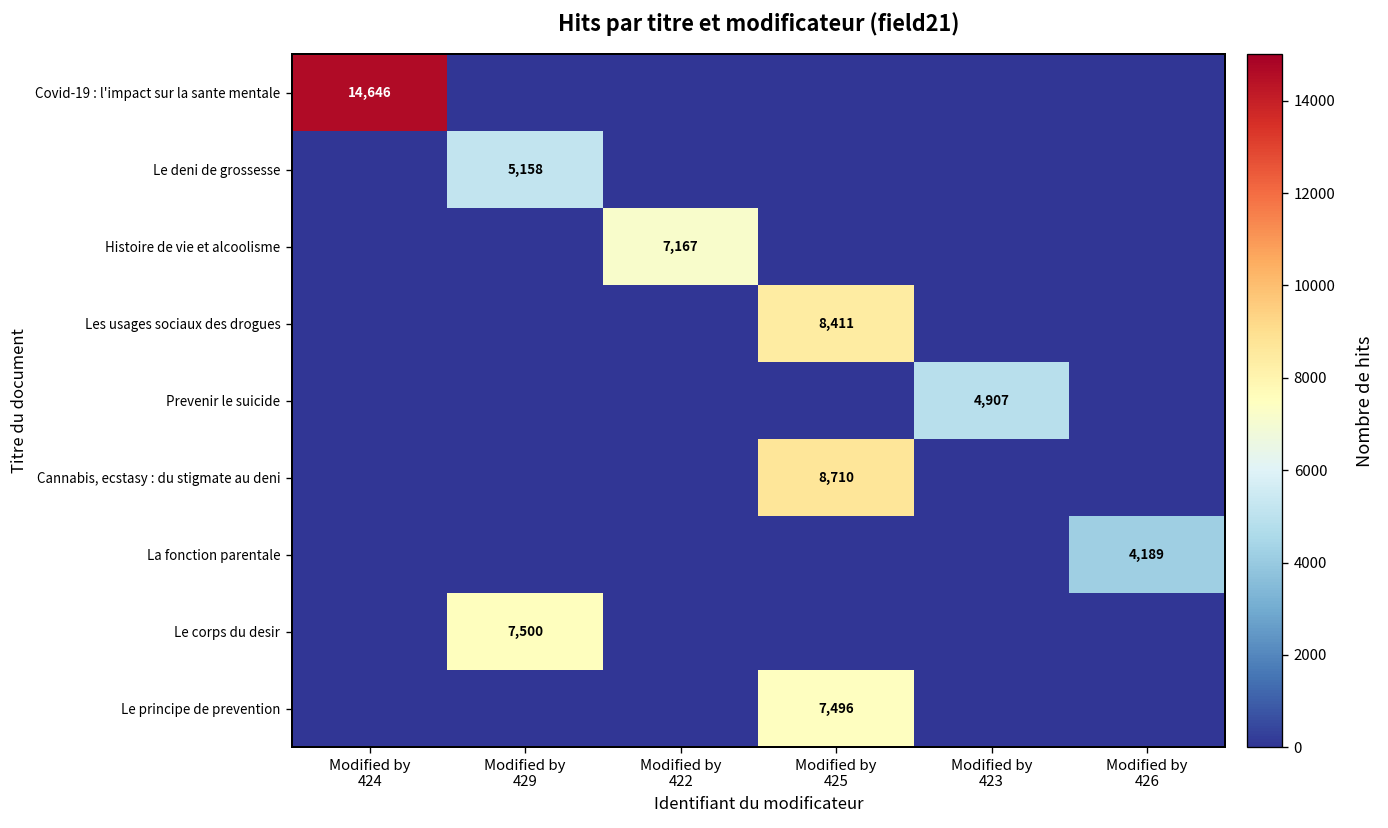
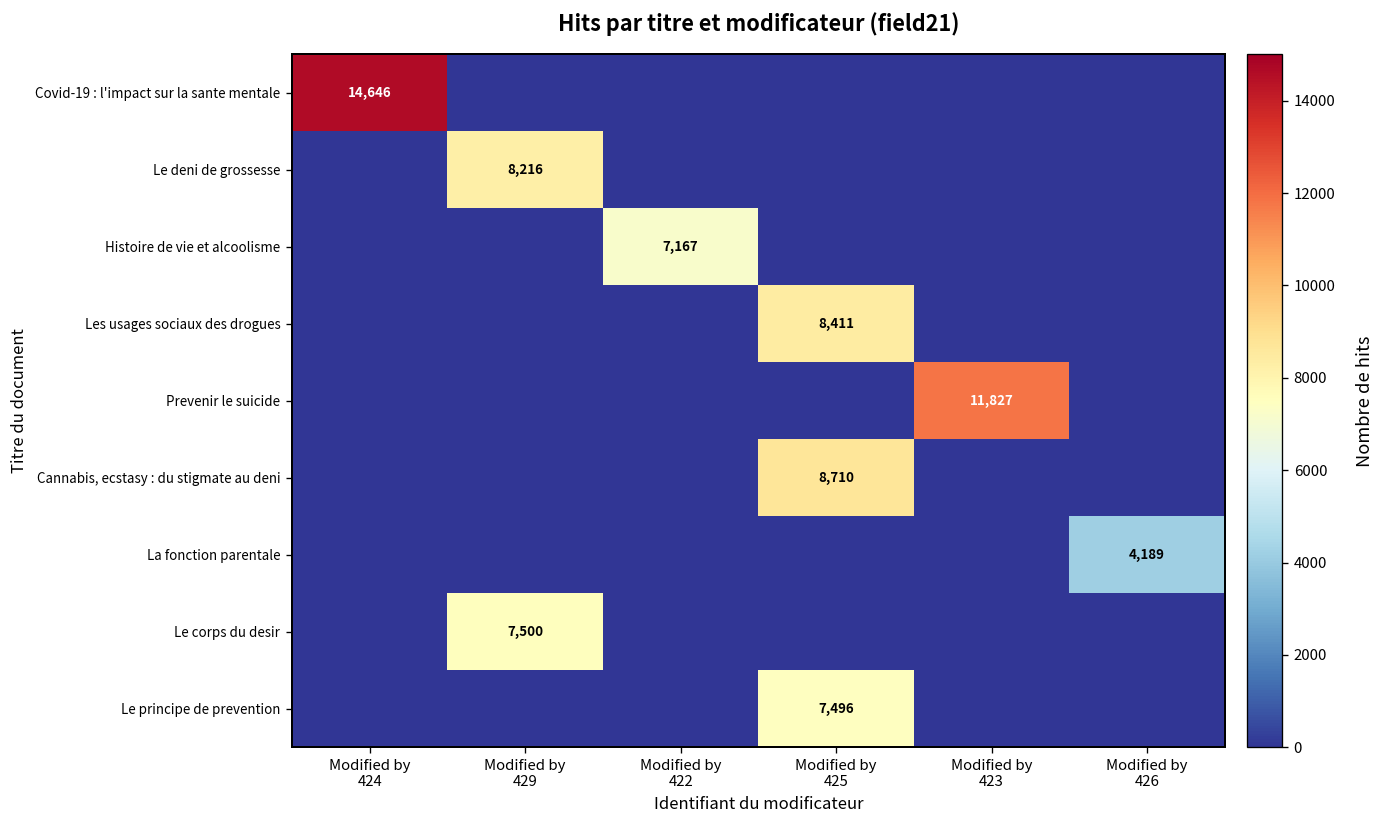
  {
    "Covid-19 : l'impact sur la sante mentale": {
      "Modified by 424": "14,646"
    },
    "Le deni de grossesse": {
-     "Modified by 429": "5,158"
+     "Modified by 429": "8,216"
    },
    "Histoire de vie et alcoolisme": {
      "Modified by 422": "7,167"
    },
    "Les usages sociaux des drogues": {
      "Modified by 425": "8,411"
    },
    "Prevenir le suicide": {
-     "Modified by 423": "4,907"
+     "Modified by 423": "11,827"
    },
    "Cannabis, ecstasy : du stigmate au deni": {
      "Modified by 425": "8,710"
    },
    "La fonction parentale": {
      "Modified by 426": "4,189"
    },
    "Le corps du desir": {
      "Modified by 429": "7,500"
    },
    "Le principe de prevention": {
      "Modified by 425": "7,496"
    }
  }
